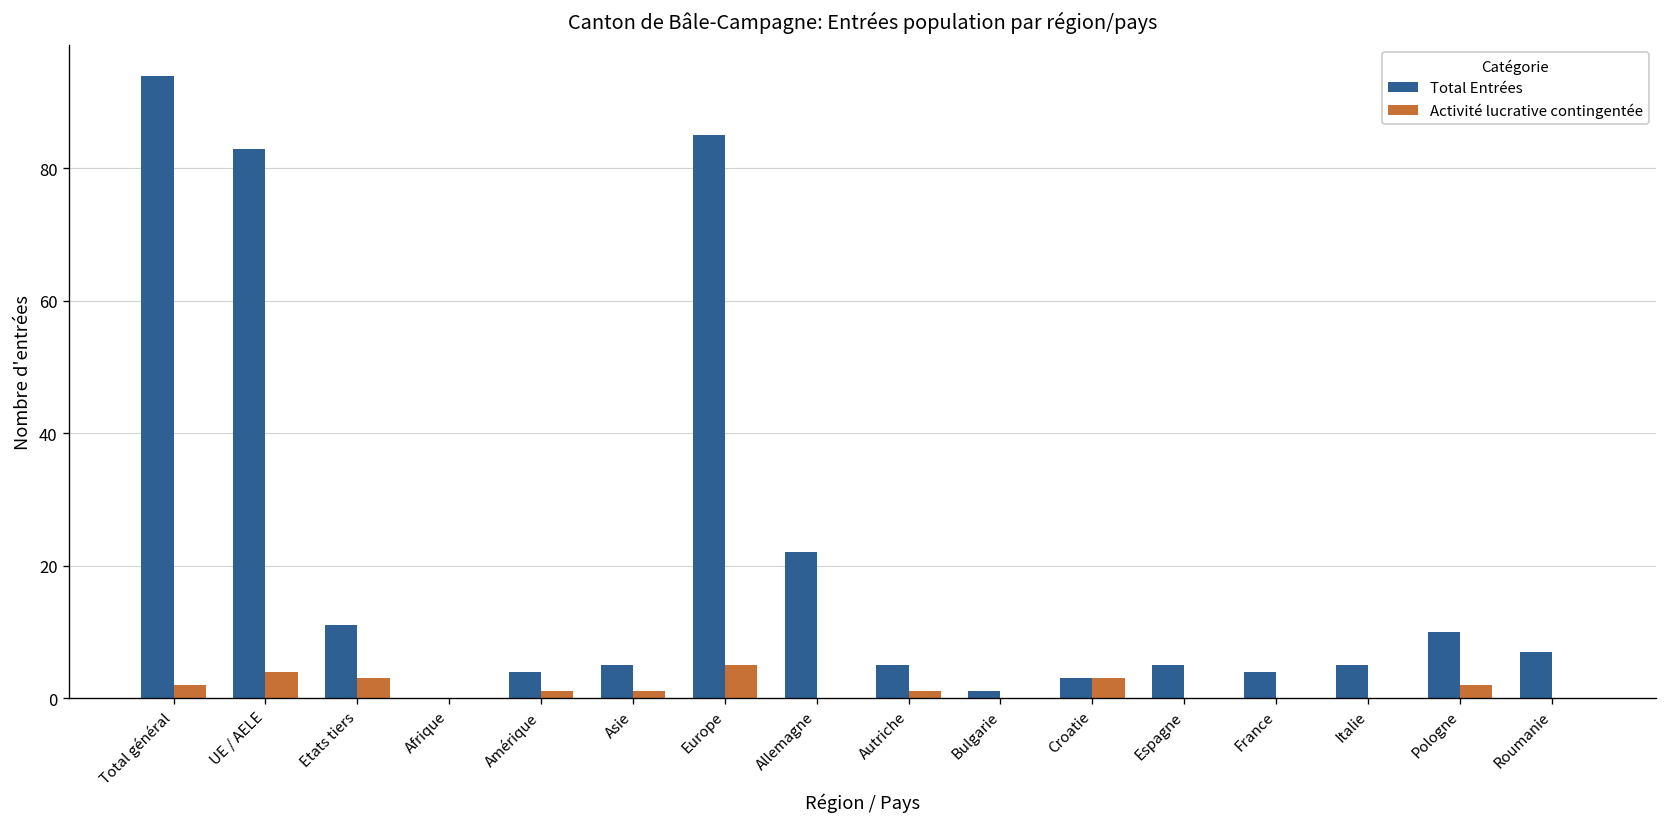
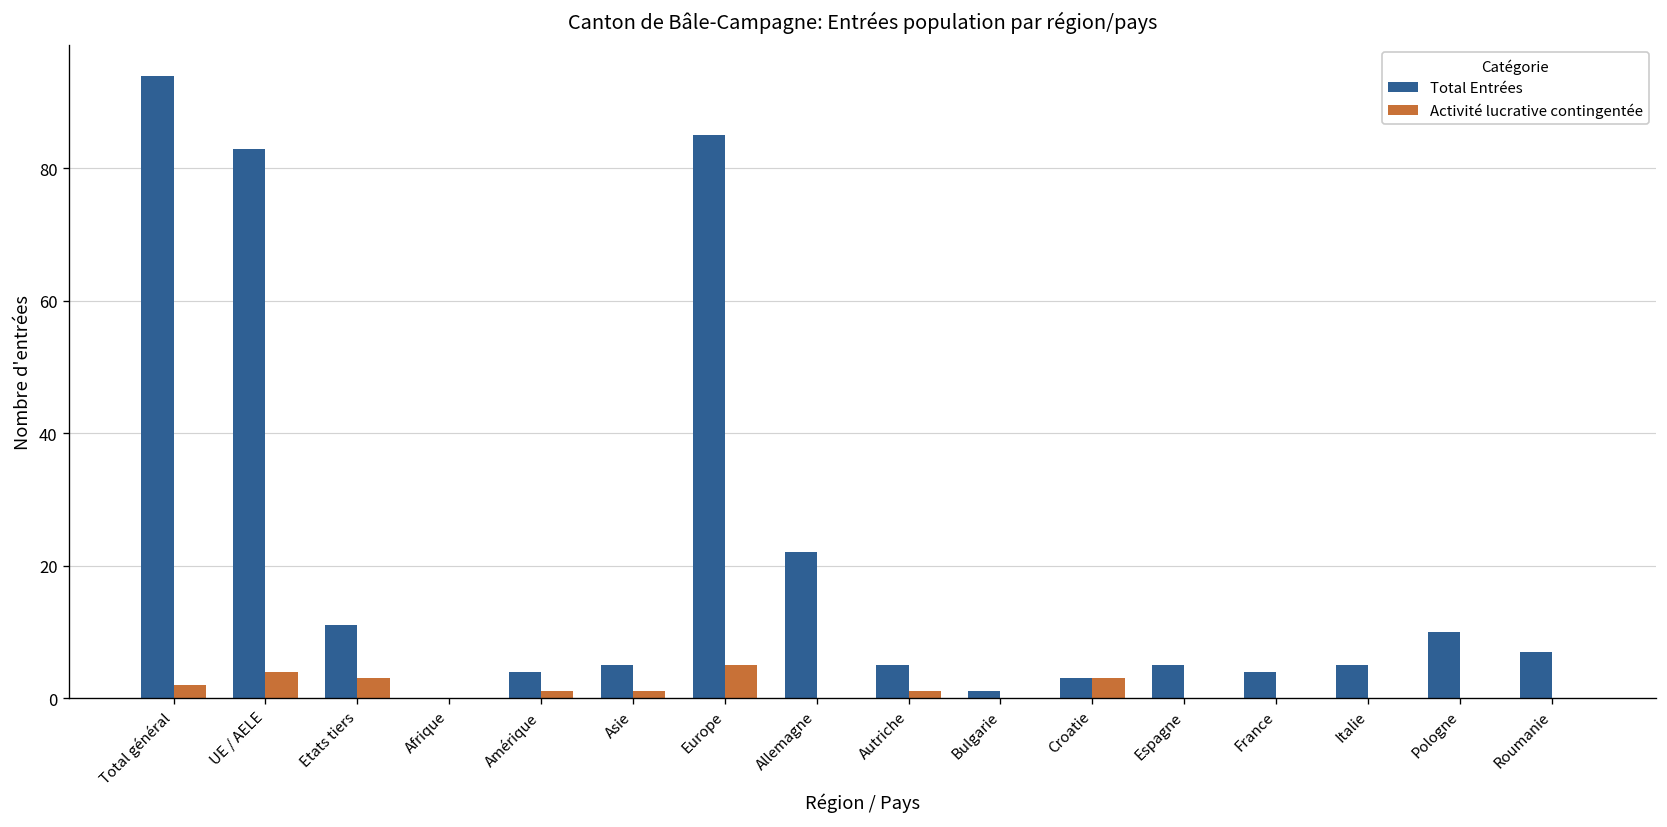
  {
    "Total Entrées": {
      "Total général": 94,
      "UE / AELE": 83,
      "Etats tiers": 11,
      "Afrique": 0,
      "Amérique": 4,
      "Asie": 5,
      "Europe": 85,
      "Allemagne": 22,
      "Autriche": 5,
      "Bulgarie": 1,
      "Croatie": 3,
      "Espagne": 5,
      "France": 4,
      "Italie": 5,
      "Pologne": 10,
      "Roumanie": 7
    },
    "Activité lucrative contingentée": {
      "Total général": 2,
      "UE / AELE": 4,
      "Etats tiers": 3,
      "Afrique": 0,
      "Amérique": 1,
      "Asie": 1,
      "Europe": 5,
      "Allemagne": 0,
      "Autriche": 1,
      "Bulgarie": 0,
      "Croatie": 3,
      "Espagne": 0,
      "France": 0,
      "Italie": 0,
-     "Pologne": 2,
+     "Pologne": 0,
      "Roumanie": 0
    }
  }
